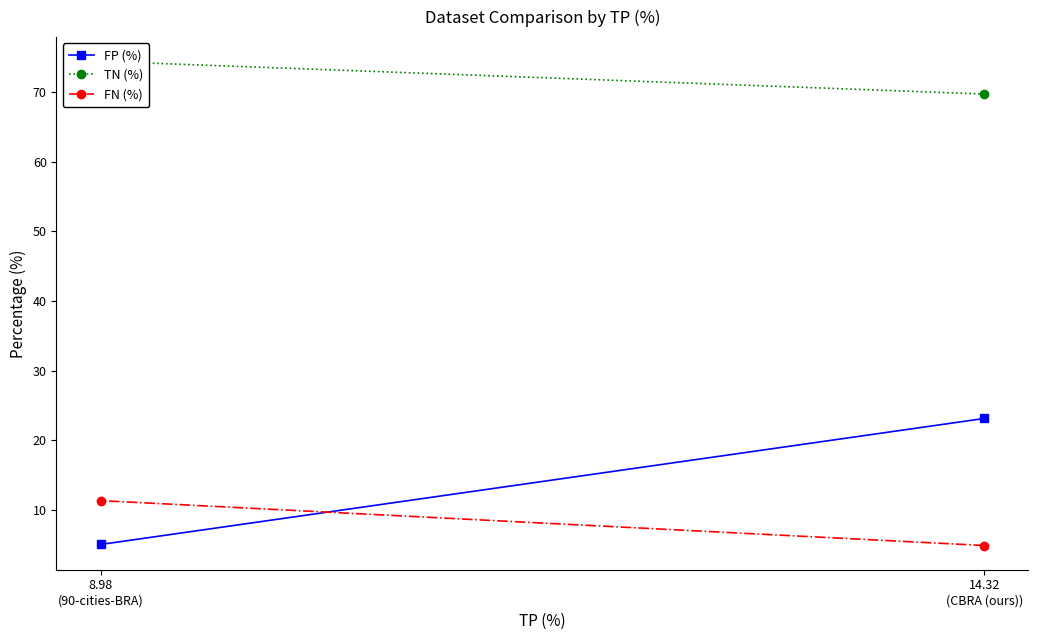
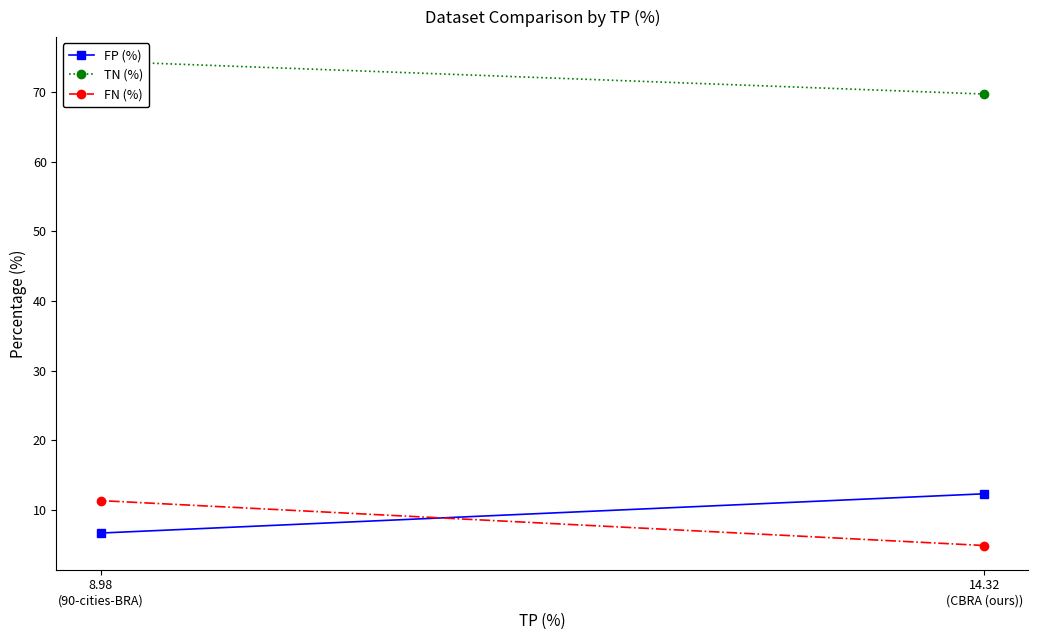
  {
    "FP (%)": {
-     "8.98 (90-cities-BRA)": 5,
-     "14.32 (CBRA (ours))": 23
+     "8.98 (90-cities-BRA)": 7,
+     "14.32 (CBRA (ours))": 12
    },
    "TN (%)": {
      "14.32 (CBRA (ours))": 70
    },
    "FN (%)": {
      "8.98 (90-cities-BRA)": 11,
      "14.32 (CBRA (ours))": 5
    }
  }
